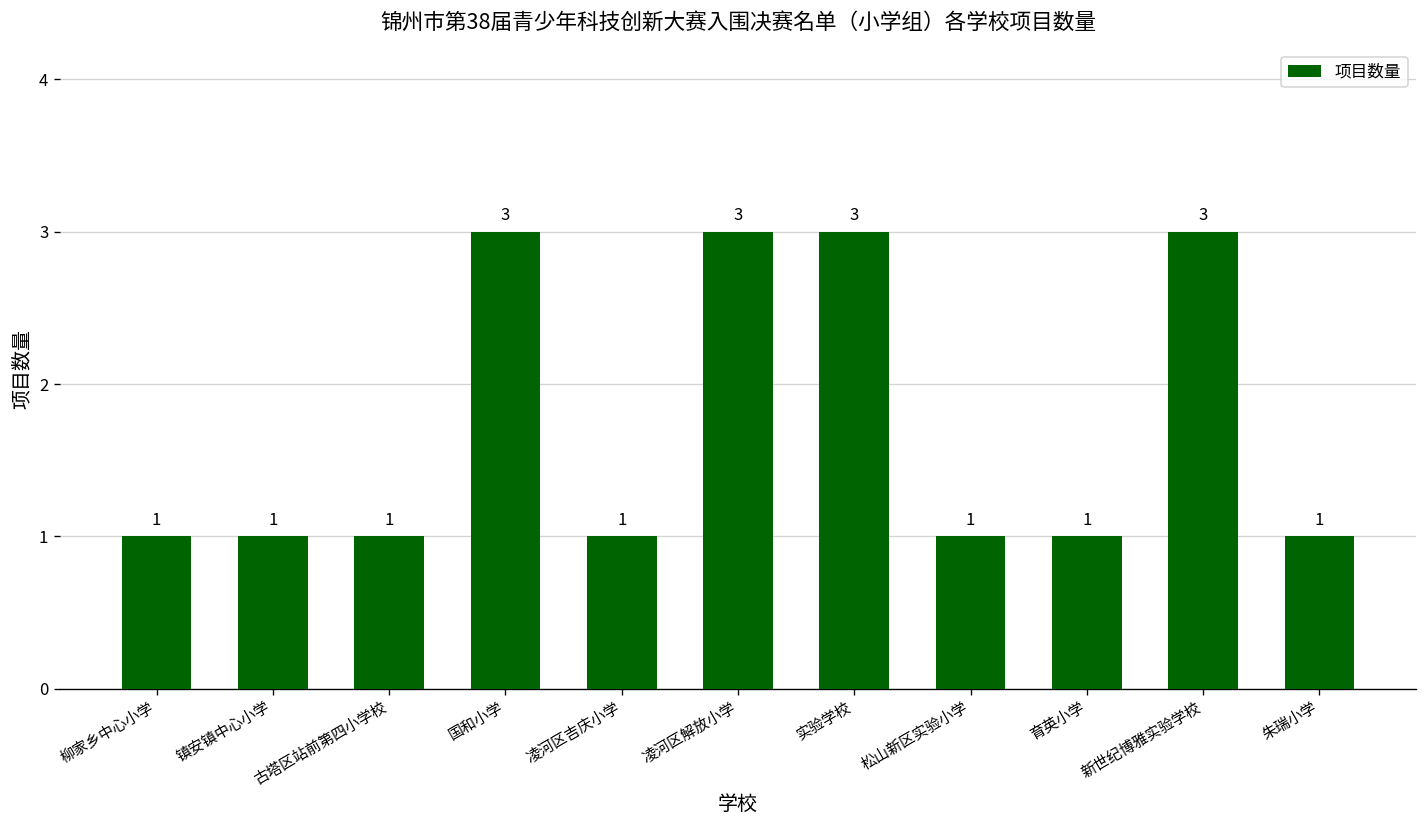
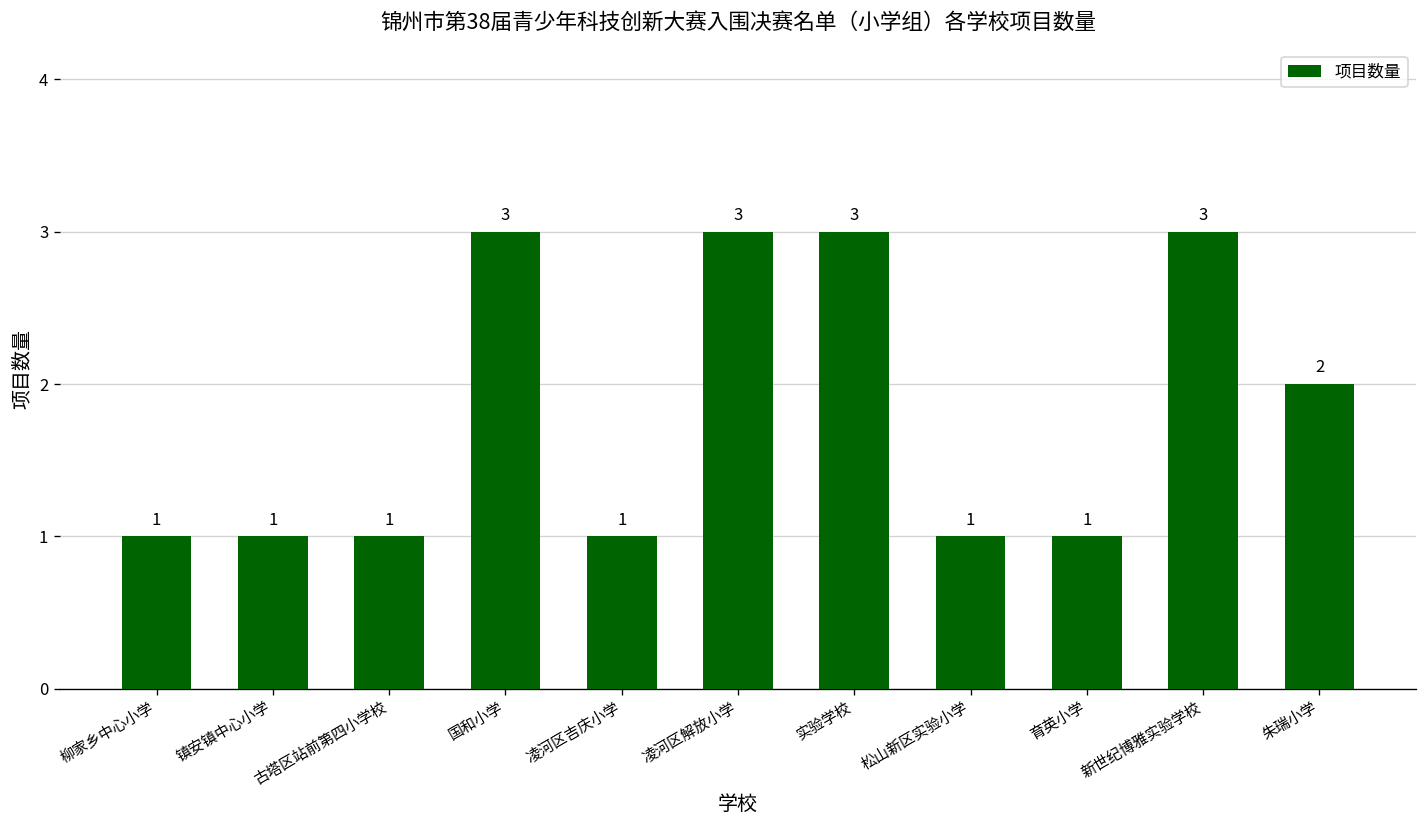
  {
    "柳家乡中心小学": 1,
    "镇安镇中心小学": 1,
    "古塔区站前第四小学校": 1,
    "国和小学": 3,
    "凌河区吉庆小学": 1,
    "凌河区解放小学": 3,
    "实验学校": 3,
    "松山新区实验小学": 1,
    "育英小学": 1,
    "新世纪博雅实验学校": 3,
-   "朱瑞小学": 1
+   "朱瑞小学": 2
  }
